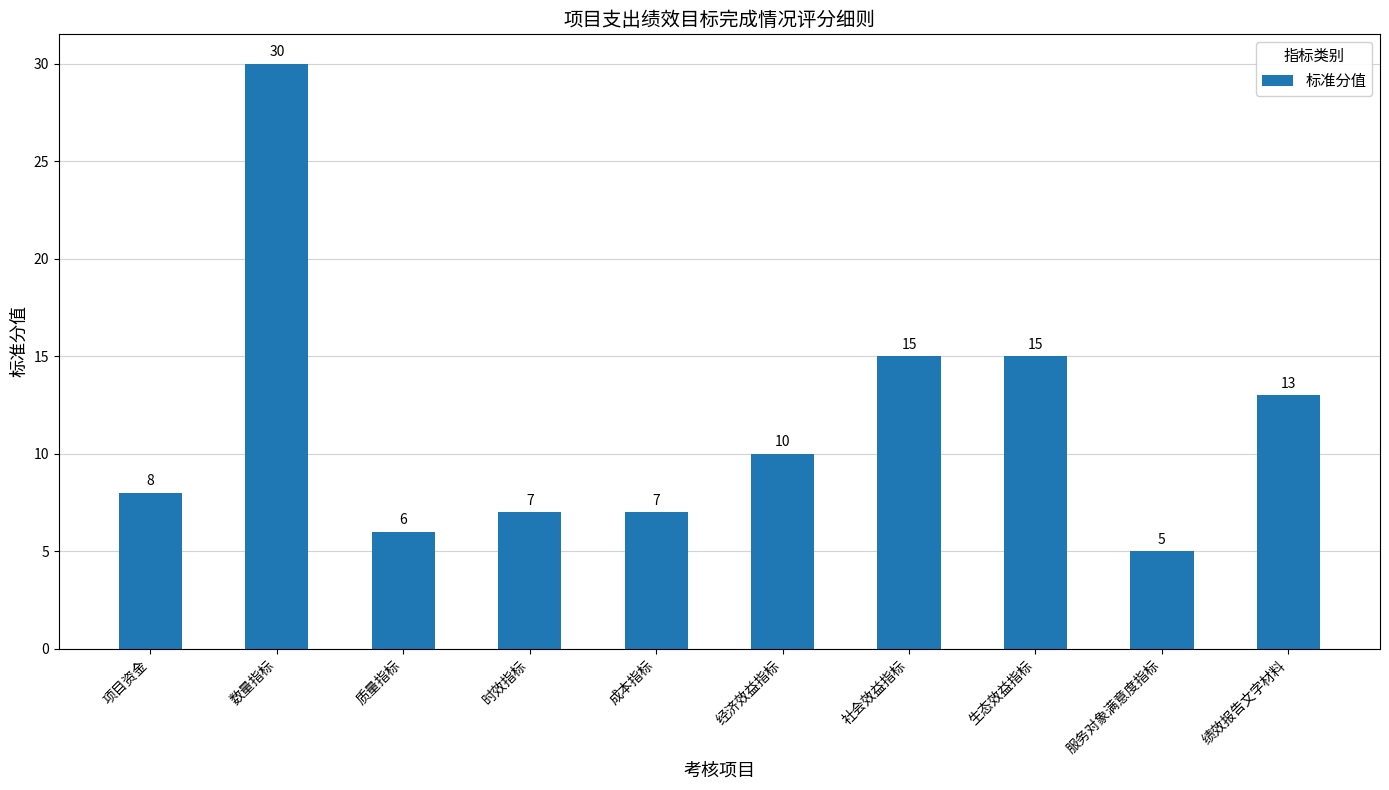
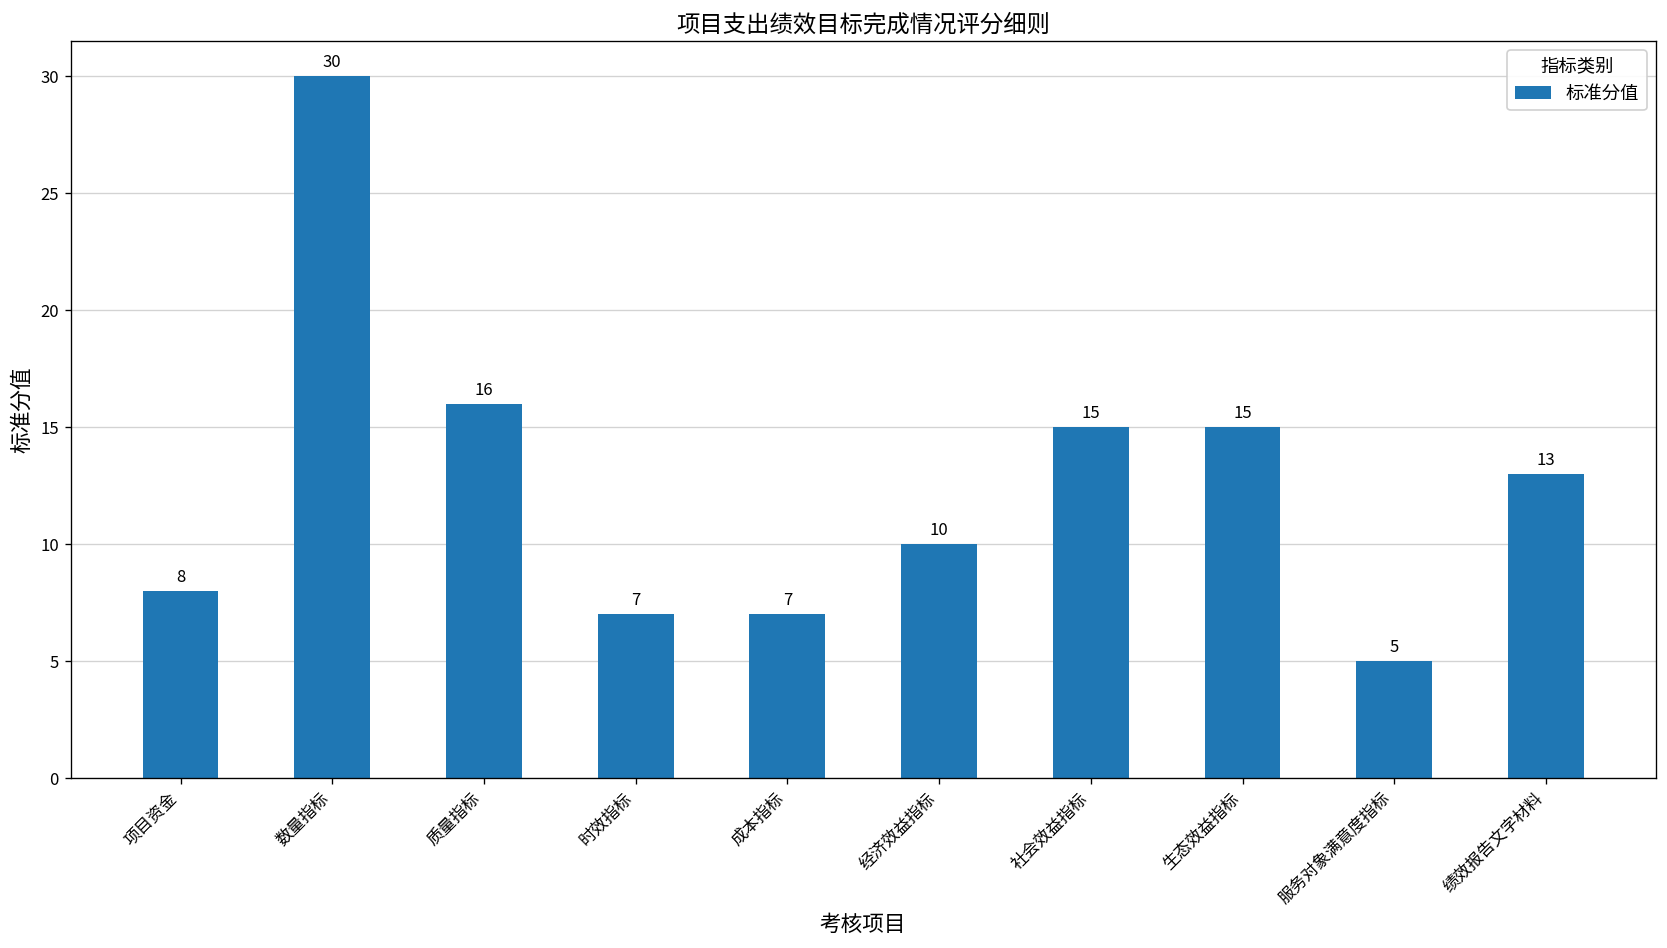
  {
    "项目资金": 8,
    "数量指标": 30,
-   "质量指标": 6,
+   "质量指标": 16,
    "时效指标": 7,
    "成本指标": 7,
    "经济效益指标": 10,
    "社会效益指标": 15,
    "生态效益指标": 15,
    "服务对象满意度指标": 5,
    "绩效报告文字材料": 13
  }
